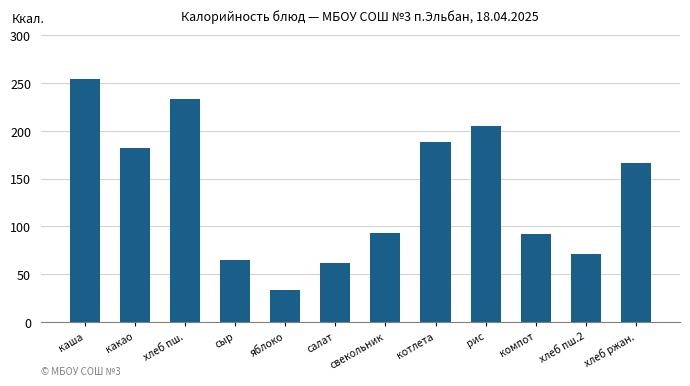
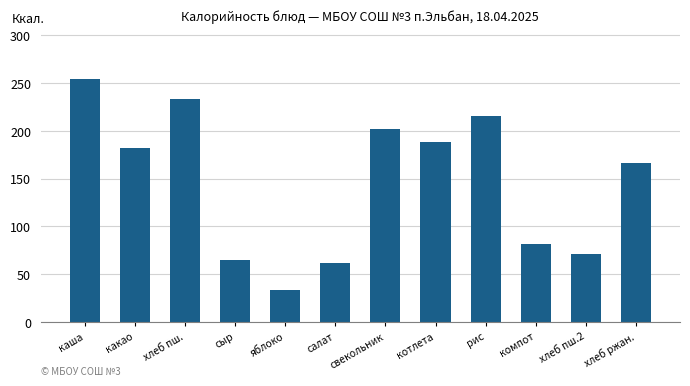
  {
    "каша": 250,
    "какао": 180,
    "хлеб пш.": 230,
    "сыр": 70,
    "яблоко": 30,
    "салат": 60,
-   "свекольник": 90,
+   "свекольник": 200,
    "котлета": 190,
-   "рис": 210,
-   "компот": 90,
+   "рис": 220,
+   "компот": 80,
    "хлеб пш.2": 70,
    "хлеб ржан.": 170
  }
